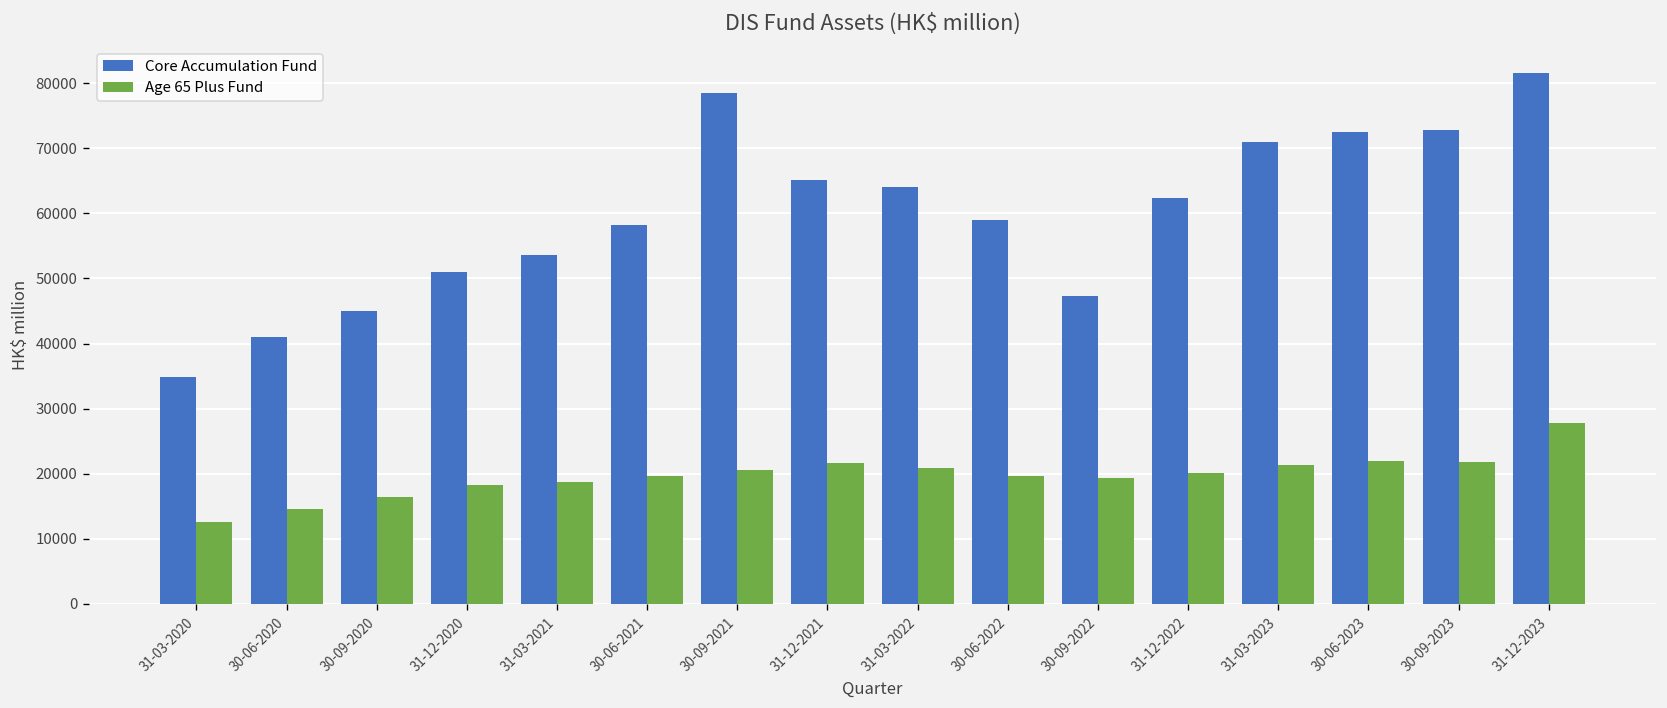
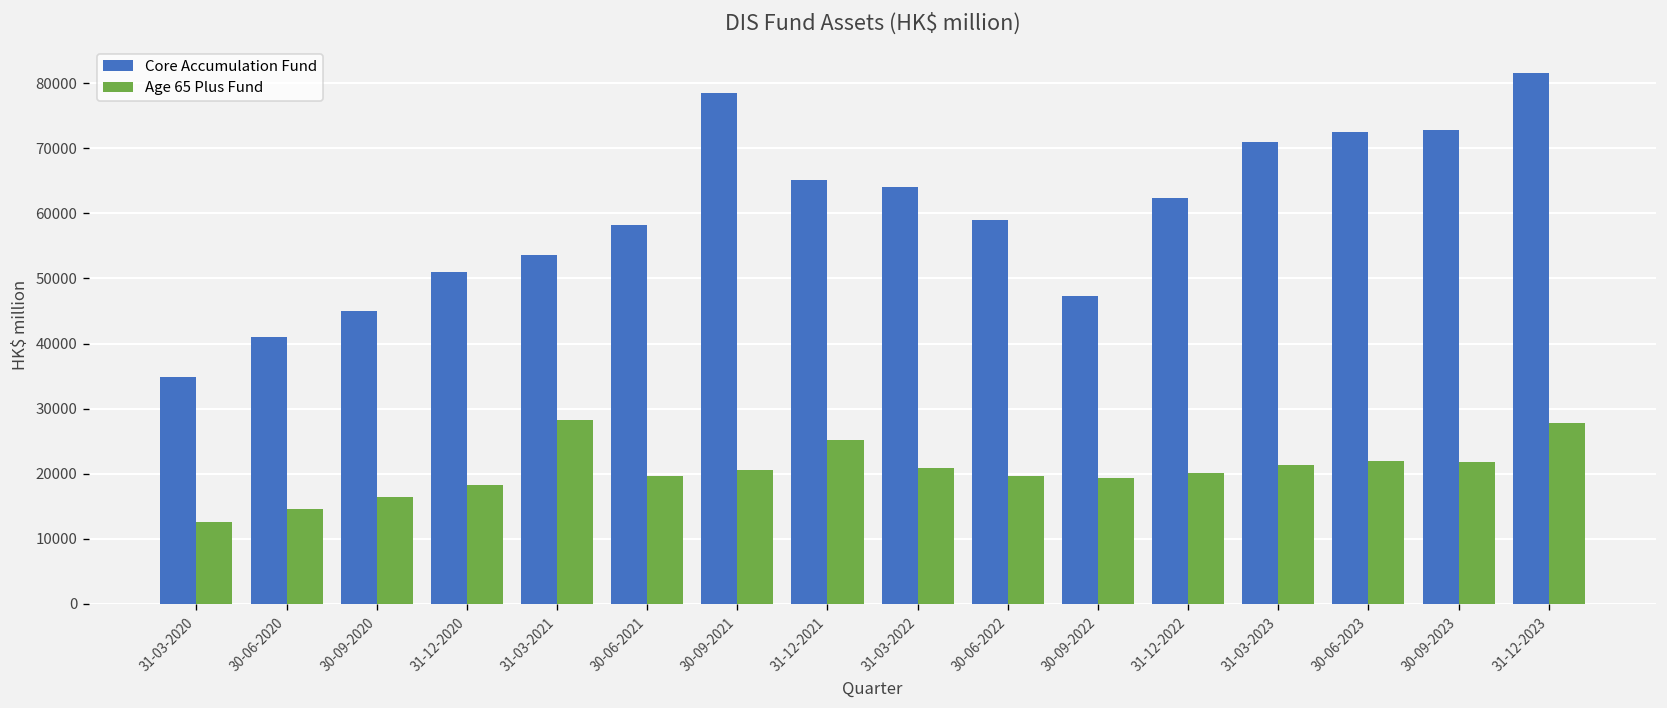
  {
    "Core Accumulation Fund": {
      "31-03-2020": 35000,
      "30-06-2020": 41000,
      "30-09-2020": 45000,
      "31-12-2020": 51000,
      "31-03-2021": 54000,
      "30-06-2021": 58000,
      "30-09-2021": 79000,
      "31-12-2021": 65000,
      "31-03-2022": 64000,
      "30-06-2022": 59000,
      "30-09-2022": 47000,
      "31-12-2022": 62000,
      "31-03-2023": 71000,
      "30-06-2023": 72000,
      "30-09-2023": 73000,
      "31-12-2023": 82000
    },
    "Age 65 Plus Fund": {
      "31-03-2020": 13000,
      "30-06-2020": 15000,
      "30-09-2020": 16000,
      "31-12-2020": 18000,
-     "31-03-2021": 19000,
+     "31-03-2021": 28000,
      "30-06-2021": 20000,
      "30-09-2021": 21000,
-     "31-12-2021": 22000,
+     "31-12-2021": 25000,
      "31-03-2022": 21000,
      "30-06-2022": 20000,
      "30-09-2022": 19000,
      "31-12-2022": 20000,
      "31-03-2023": 21000,
      "30-06-2023": 22000,
      "30-09-2023": 22000,
      "31-12-2023": 28000
    }
  }
